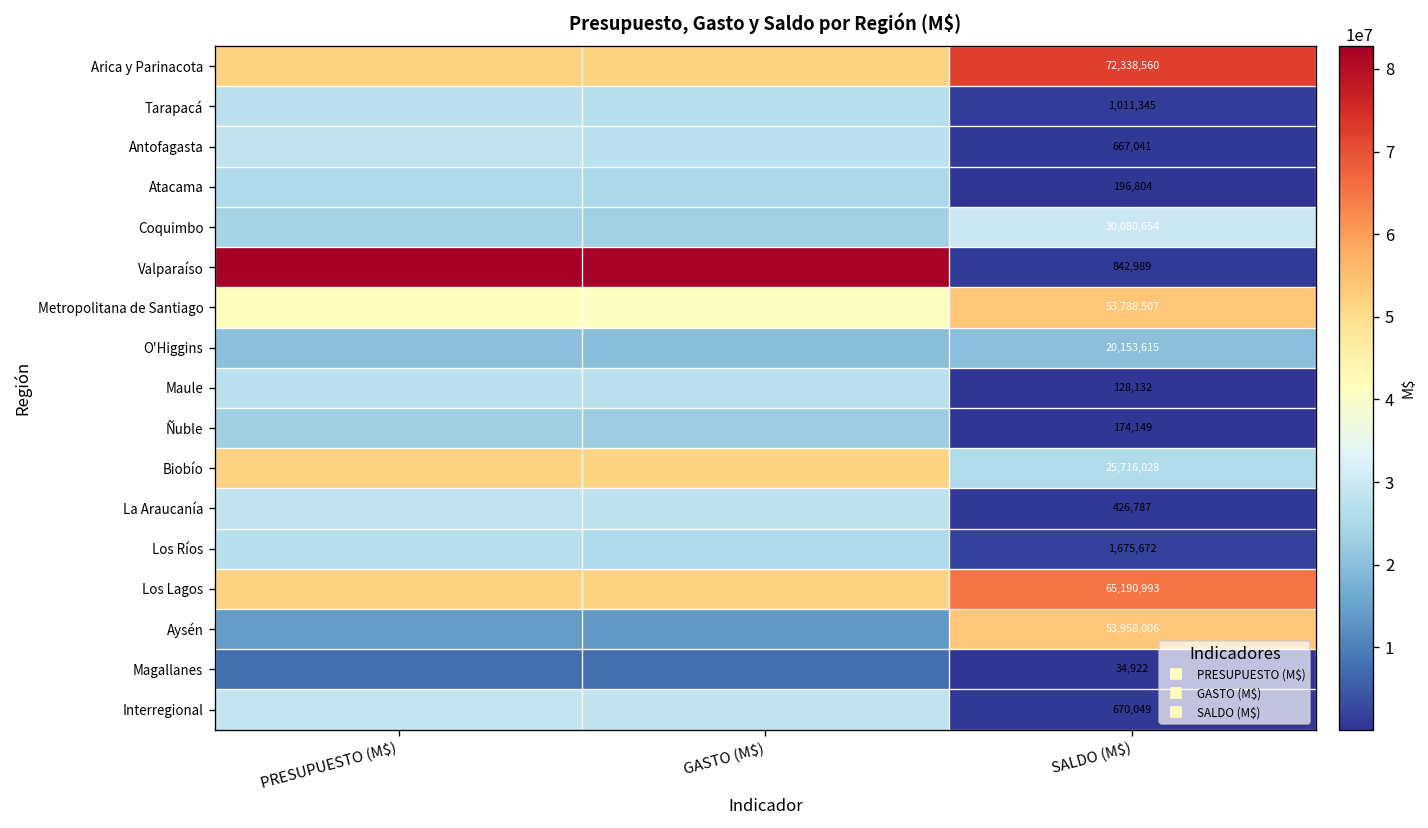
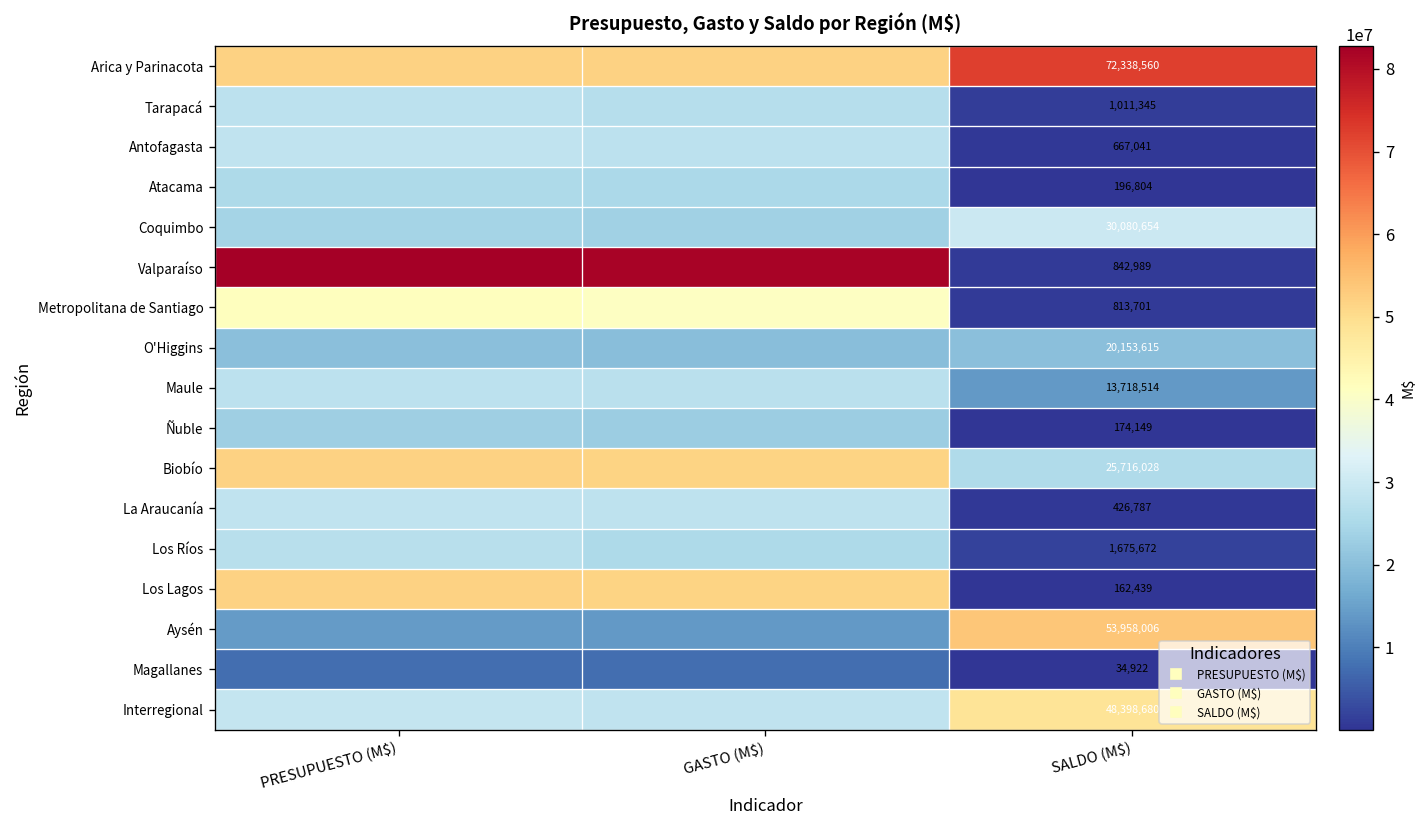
  {
    "Arica y Parinacota": {
      "SALDO (M$)": "72,338,560"
    },
    "Tarapacá": {
      "SALDO (M$)": "1,011,345"
    },
    "Antofagasta": {
      "SALDO (M$)": "667,041"
    },
    "Atacama": {
      "SALDO (M$)": "196,804"
    },
    "Coquimbo": {
      "SALDO (M$)": "30,080,654"
    },
    "Valparaíso": {
      "SALDO (M$)": "842,989"
    },
    "Metropolitana de Santiago": {
-     "SALDO (M$)": "53,788,507"
+     "SALDO (M$)": "813,701"
    },
    "O'Higgins": {
      "SALDO (M$)": "20,153,615"
    },
    "Maule": {
-     "SALDO (M$)": "128,132"
+     "SALDO (M$)": "13,718,514"
    },
    "Ñuble": {
      "SALDO (M$)": "174,149"
    },
    "Biobío": {
      "SALDO (M$)": "25,716,028"
    },
    "La Araucanía": {
      "SALDO (M$)": "426,787"
    },
    "Los Ríos": {
      "SALDO (M$)": "1,675,672"
    },
    "Los Lagos": {
-     "SALDO (M$)": "65,190,993"
+     "SALDO (M$)": "162,439"
    },
    "Aysén": {
      "SALDO (M$)": "53,958,006"
    },
    "Magallanes": {
      "SALDO (M$)": "34,922"
    },
    "Interregional": {
-     "SALDO (M$)": "670,049"
+     "SALDO (M$)": "48,398,680"
    }
  }
